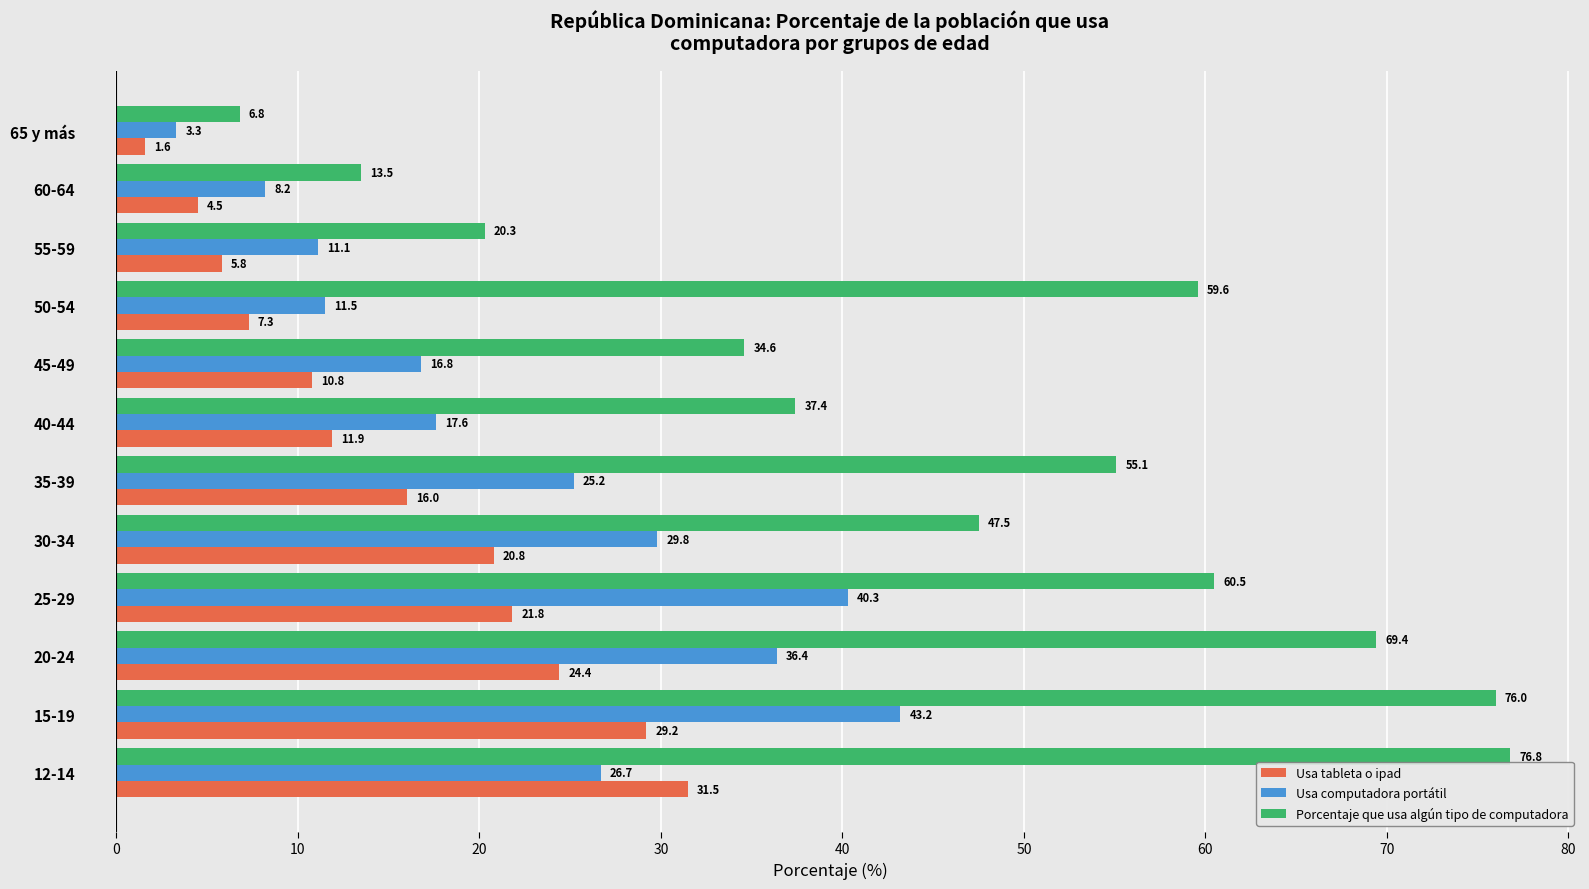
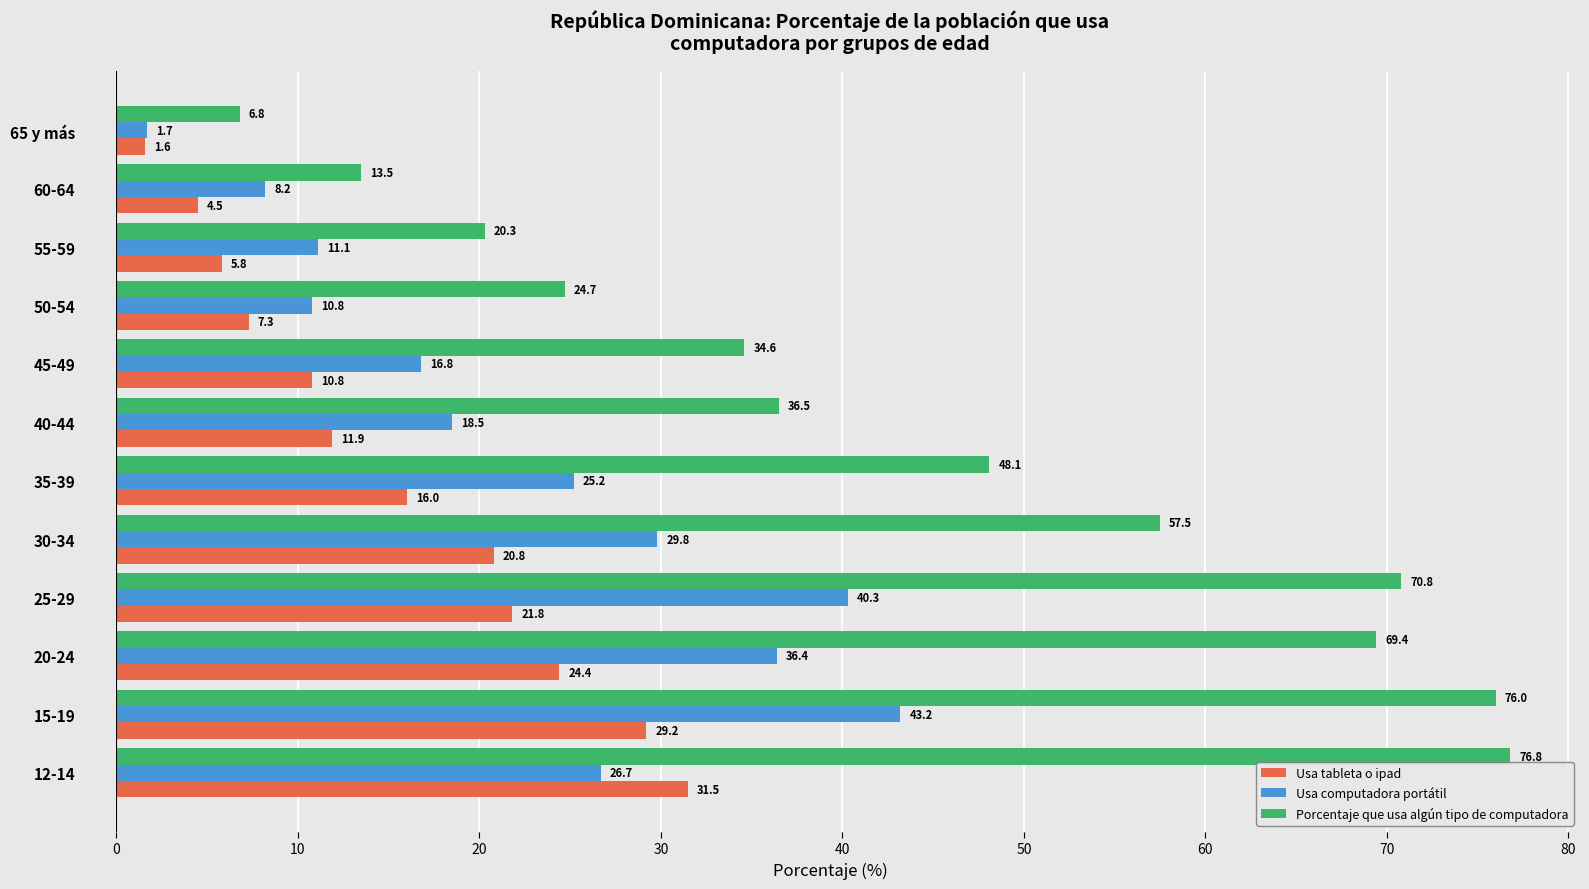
  {
    "Usa tableta o ipad": {
      "65 y más": 1.6,
      "60-64": 4.5,
      "55-59": 5.8,
      "50-54": 7.3,
      "45-49": 10.8,
      "40-44": 11.9,
      "35-39": 16.0,
      "30-34": 20.8,
      "25-29": 21.8,
      "20-24": 24.4,
      "15-19": 29.2,
      "12-14": 31.5
    },
    "Usa computadora portátil": {
-     "65 y más": 3.3,
+     "65 y más": 1.7,
      "60-64": 8.2,
      "55-59": 11.1,
-     "50-54": 11.5,
+     "50-54": 10.8,
      "45-49": 16.8,
-     "40-44": 17.6,
+     "40-44": 18.5,
      "35-39": 25.2,
      "30-34": 29.8,
      "25-29": 40.3,
      "20-24": 36.4,
      "15-19": 43.2,
      "12-14": 26.7
    },
    "Porcentaje que usa algún tipo de computadora": {
      "65 y más": 6.8,
      "60-64": 13.5,
      "55-59": 20.3,
-     "50-54": 59.6,
+     "50-54": 24.7,
      "45-49": 34.6,
-     "40-44": 37.4,
-     "35-39": 55.1,
-     "30-34": 47.5,
-     "25-29": 60.5,
+     "40-44": 36.5,
+     "35-39": 48.1,
+     "30-34": 57.5,
+     "25-29": 70.8,
      "20-24": 69.4,
      "15-19": 76.0
    }
  }
